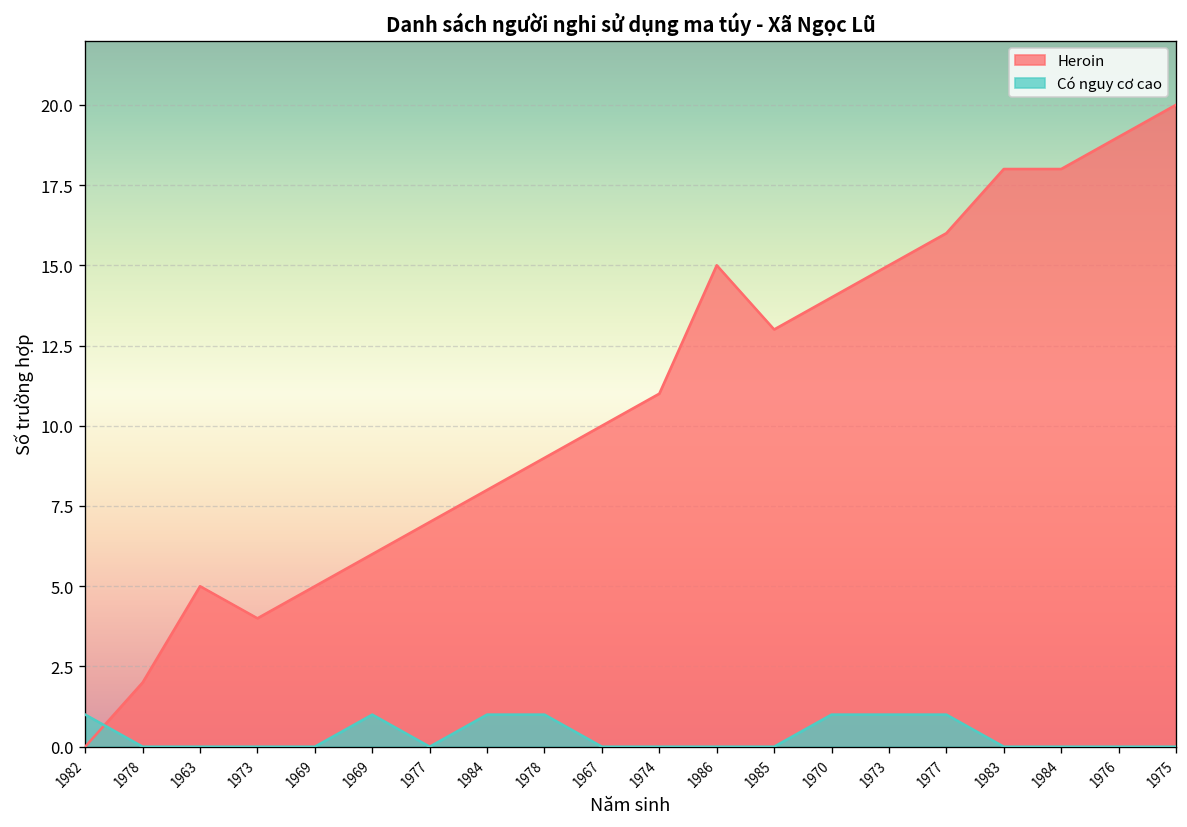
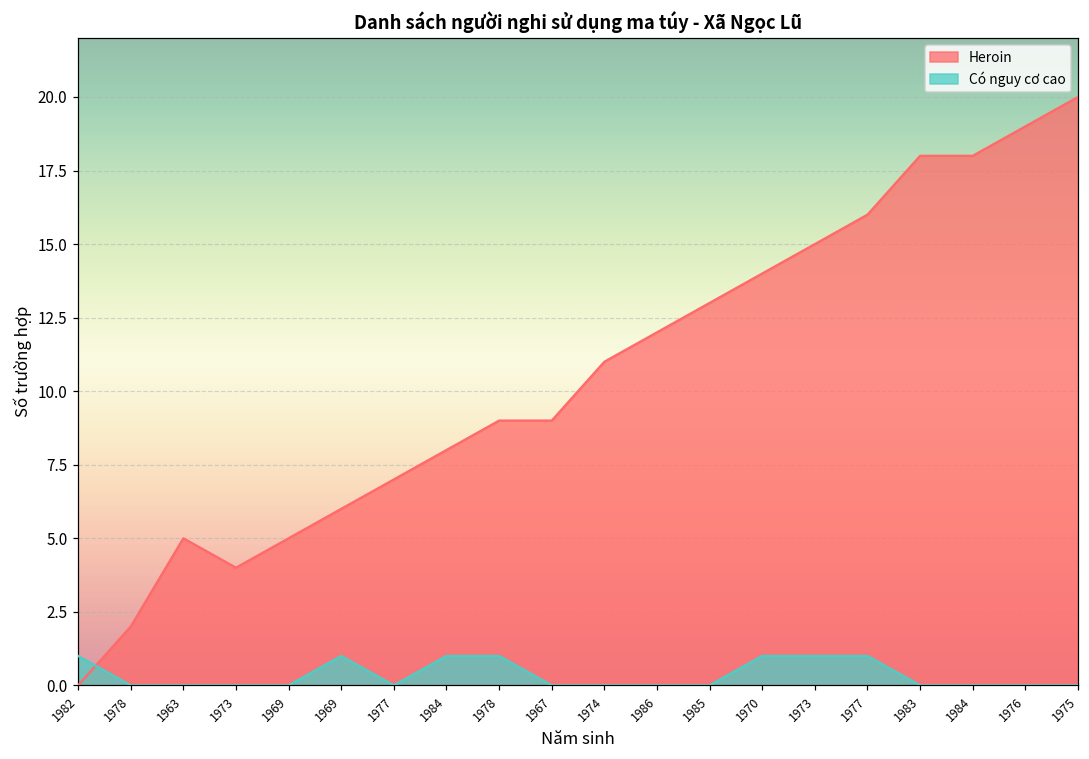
  {
    "Heroin": {
      "1982": 0,
      "1963": 5,
-     "1967": 10,
+     "1967": 9,
      "1974": 11,
-     "1986": 15,
+     "1986": 12,
      "1985": 13,
      "1970": 14,
      "1983": 18,
      "1976": 19,
      "1975": 20
    },
    "Có nguy cơ cao": {
      "1982": 1,
      "1963": 0,
      "1967": 0,
      "1974": 0,
      "1986": 0,
      "1985": 0,
      "1970": 1,
      "1983": 0,
      "1976": 0,
      "1975": 0
    }
  }
